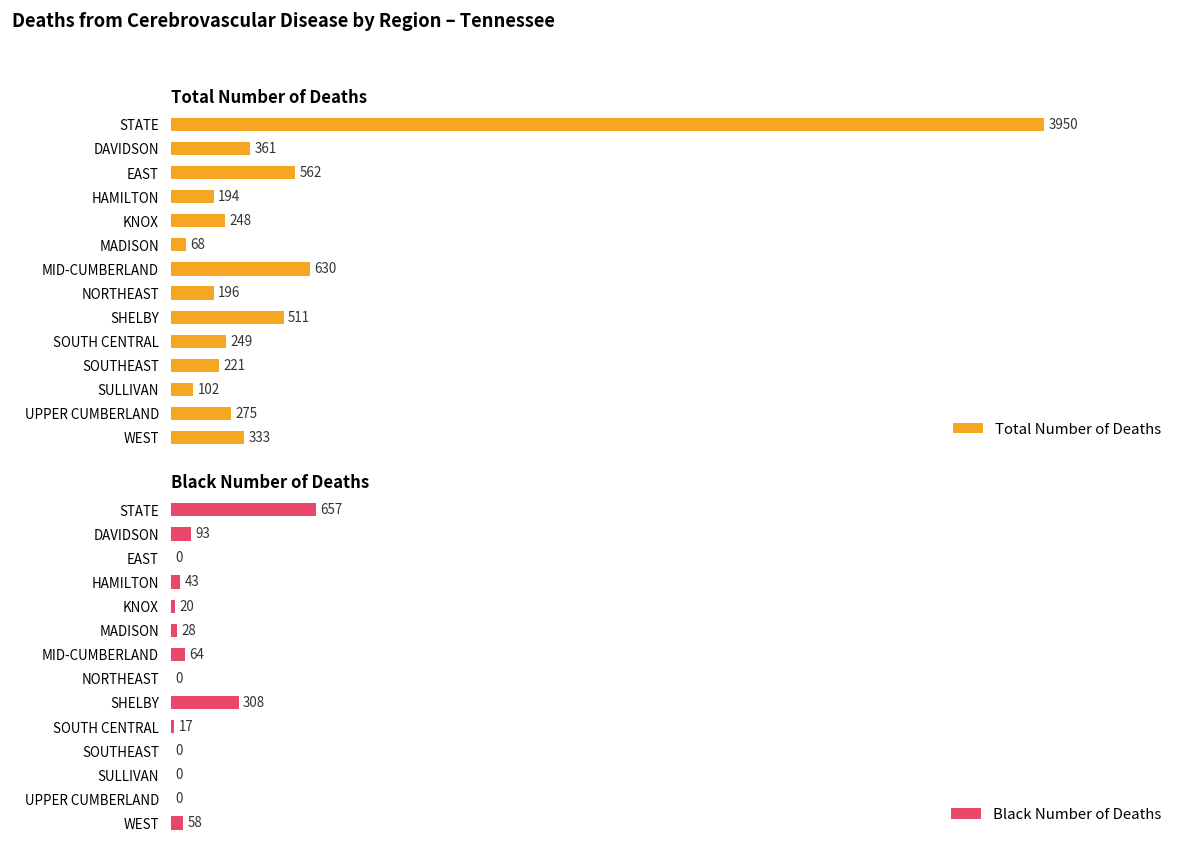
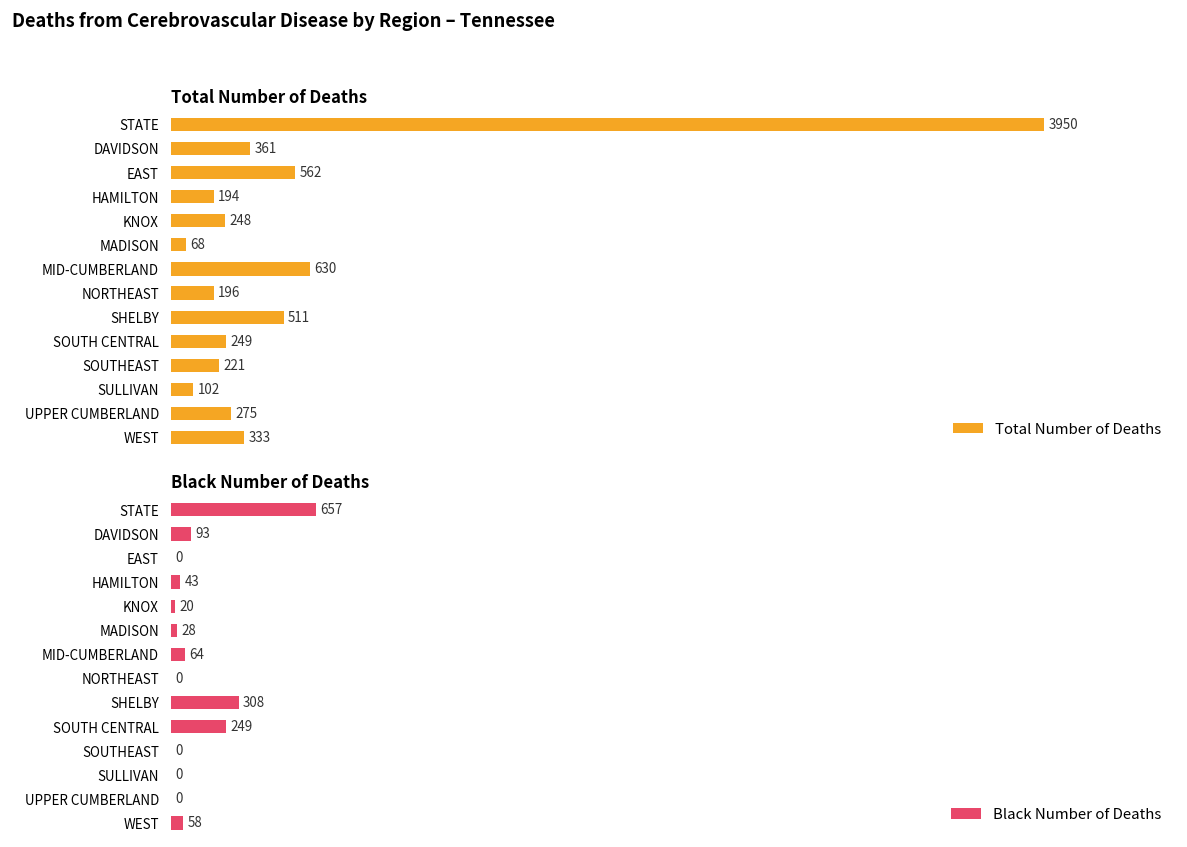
  {
    "Black Number of Deaths": {
      "EAST": 0,
      "NORTHEAST": 0,
-     "SOUTH CENTRAL": 17,
+     "SOUTH CENTRAL": 249,
      "SOUTHEAST": 0,
      "SULLIVAN": 0,
      "UPPER CUMBERLAND": 0
    }
  }
